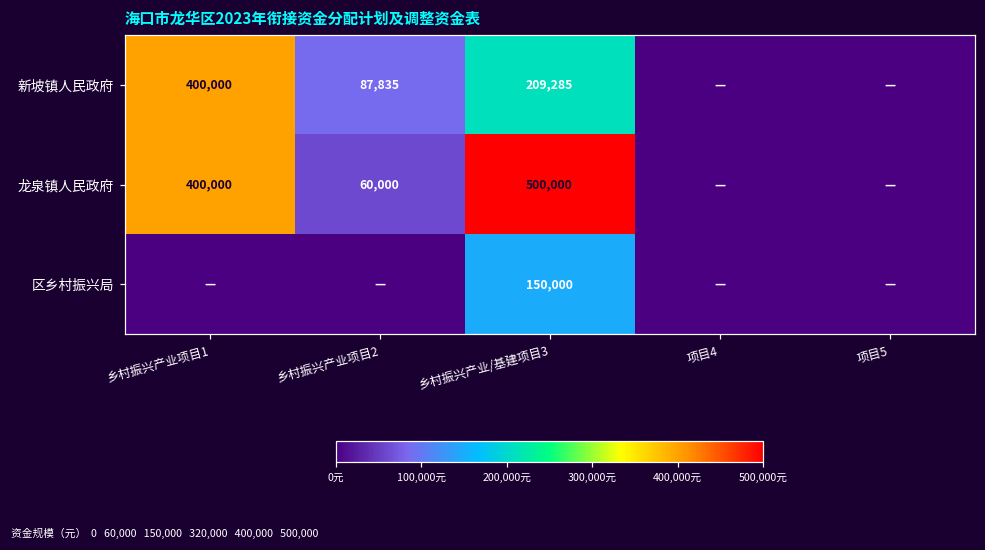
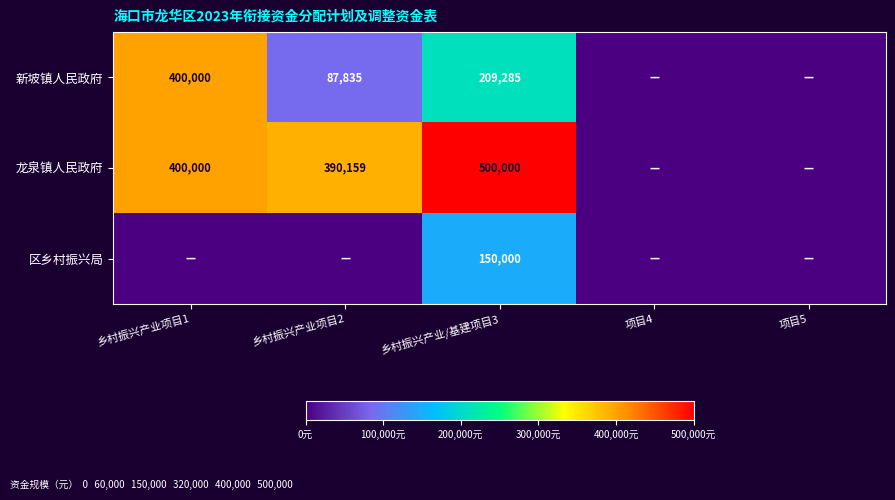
  {
    "新坡镇人民政府": {
      "乡村振兴产业项目1": "400,000",
      "乡村振兴产业项目2": "87,835",
      "乡村振兴产业/基建项目3": "209,285"
    },
    "龙泉镇人民政府": {
      "乡村振兴产业项目1": "400,000",
-     "乡村振兴产业项目2": "60,000",
+     "乡村振兴产业项目2": "390,159",
      "乡村振兴产业/基建项目3": "500,000"
    },
    "区乡村振兴局": {
      "乡村振兴产业/基建项目3": "150,000"
    }
  }
